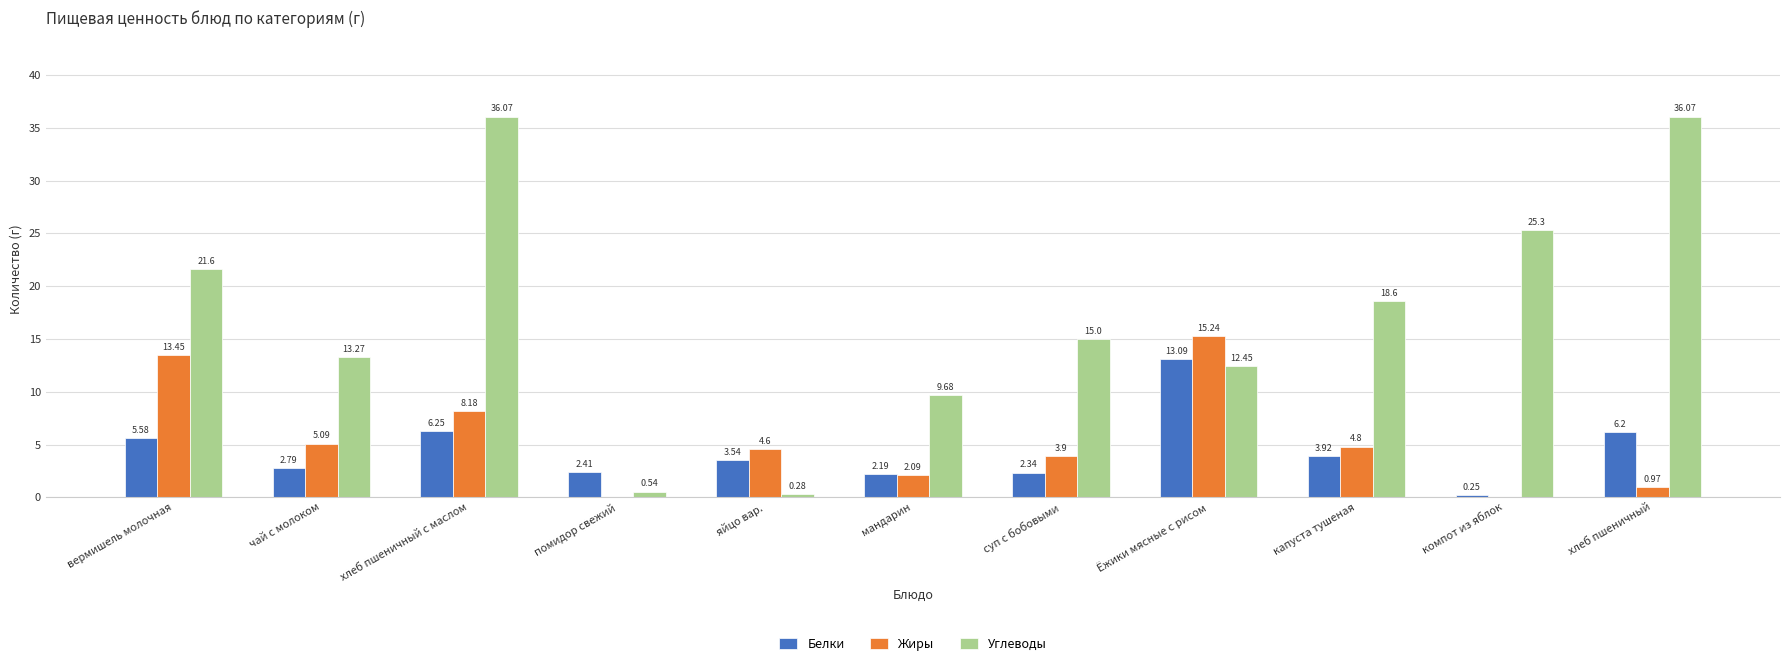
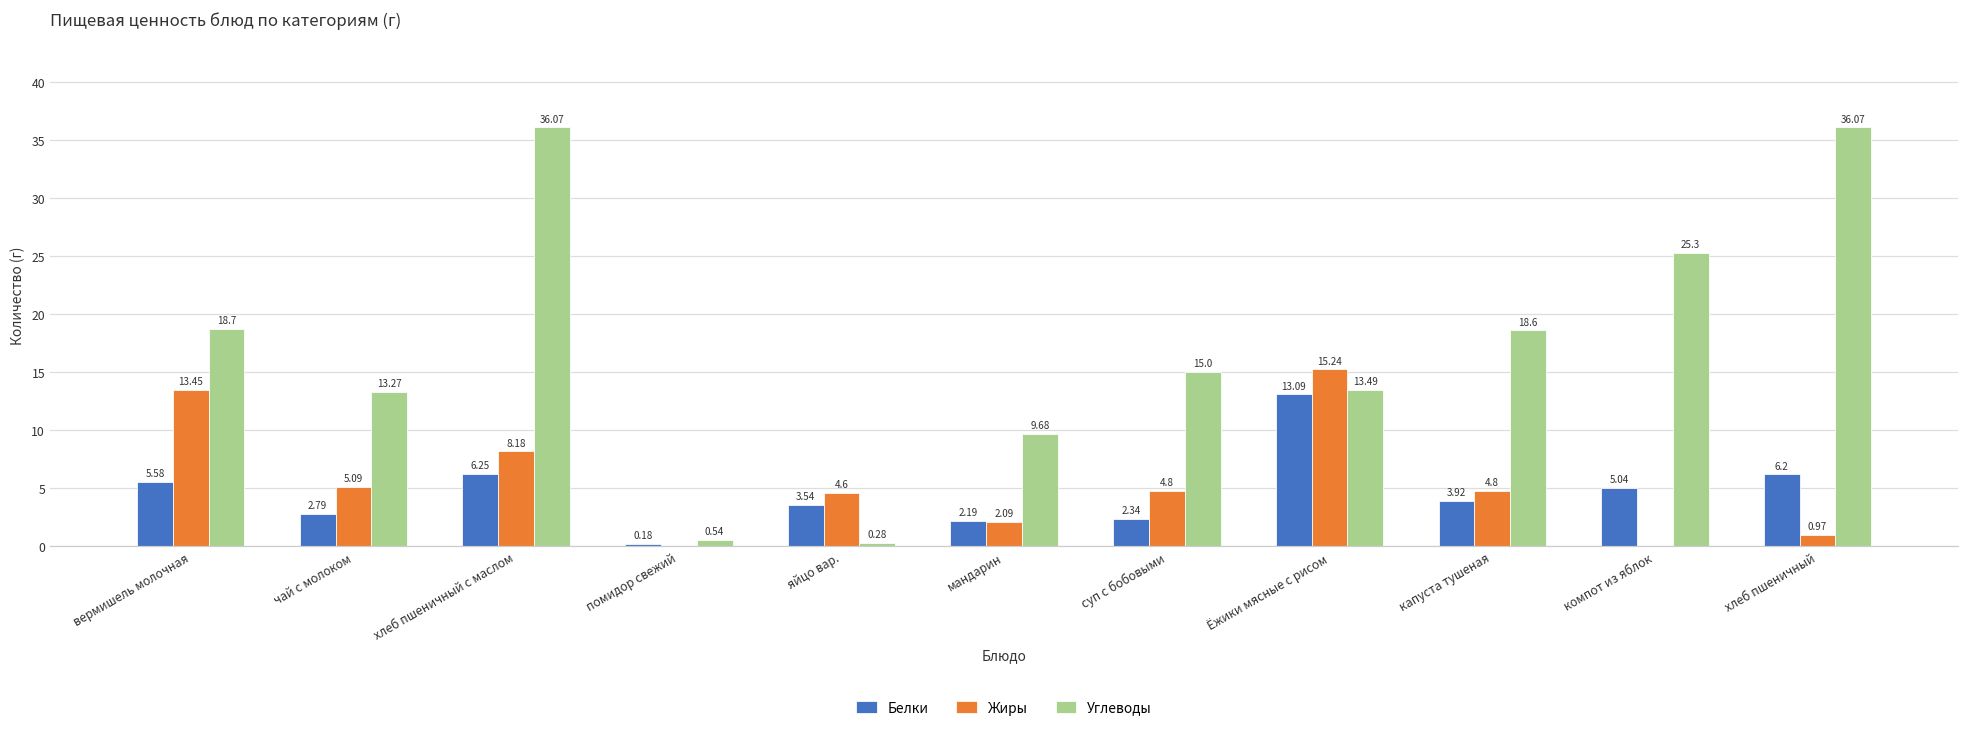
  {
    "Белки": {
      "вермишель молочная": 5.58,
      "чай с молоком": 2.79,
      "хлеб пшеничный с маслом": 6.25,
-     "помидор свежий": 2.41,
+     "помидор свежий": 0.18,
      "яйцо вар.": 3.54,
      "мандарин": 2.19,
      "суп с бобовыми": 2.34,
      "Ёжики мясные с рисом": 13.09,
      "капуста тушеная": 3.92,
-     "компот из яблок": 0.25,
+     "компот из яблок": 5.04,
      "хлеб пшеничный": 6.2
    },
    "Жиры": {
      "вермишель молочная": 13.45,
      "чай с молоком": 5.09,
      "хлеб пшеничный с маслом": 8.18,
      "яйцо вар.": 4.6,
      "мандарин": 2.09,
-     "суп с бобовыми": 3.9,
+     "суп с бобовыми": 4.8,
      "Ёжики мясные с рисом": 15.24,
      "капуста тушеная": 4.8,
      "хлеб пшеничный": 0.97
    },
    "Углеводы": {
-     "вермишель молочная": 21.6,
+     "вермишель молочная": 18.7,
      "чай с молоком": 13.27,
      "хлеб пшеничный с маслом": 36.07,
      "помидор свежий": 0.54,
      "яйцо вар.": 0.28,
      "мандарин": 9.68,
      "суп с бобовыми": 15.0,
-     "Ёжики мясные с рисом": 12.45,
+     "Ёжики мясные с рисом": 13.49,
      "капуста тушеная": 18.6,
      "компот из яблок": 25.3,
      "хлеб пшеничный": 36.07
    }
  }
